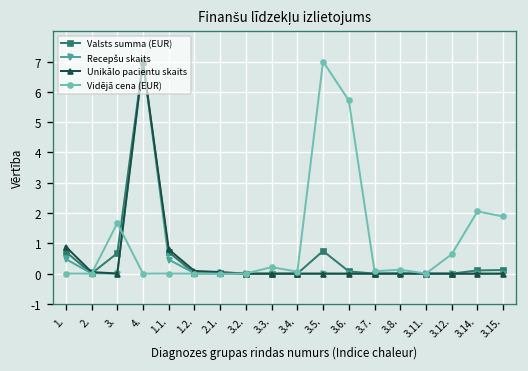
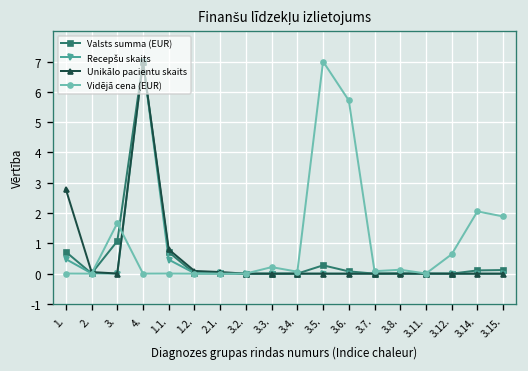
  {
    "Valsts summa (EUR)": {
      "1.": 0.7,
-     "3.": 0.7,
-     "3.5.": 0.7,
+     "3.": 1.1,
+     "3.5.": 0.3,
      "3.14.": 0.1,
      "3.15.": 0.1
    },
    "Unikālo pacientu skaits": {
-     "1.": 0.9
+     "1.": 2.8
    }
  }
